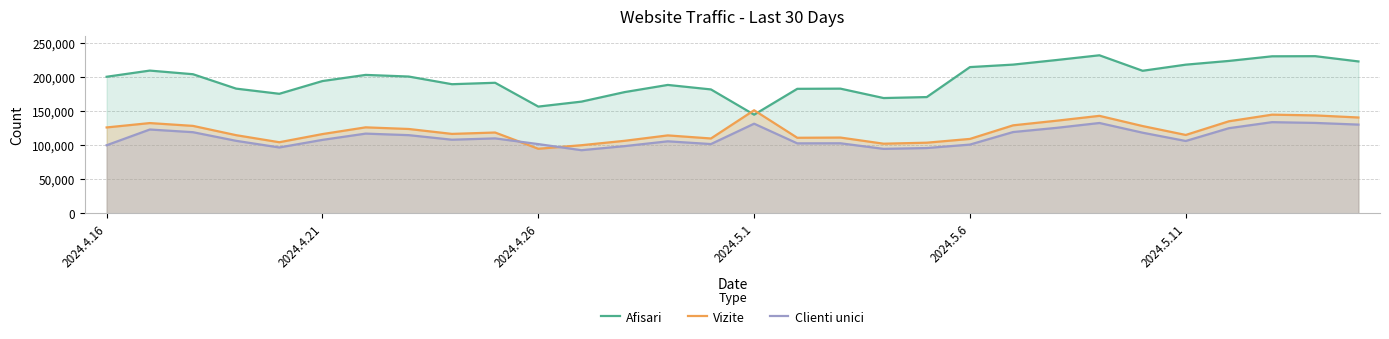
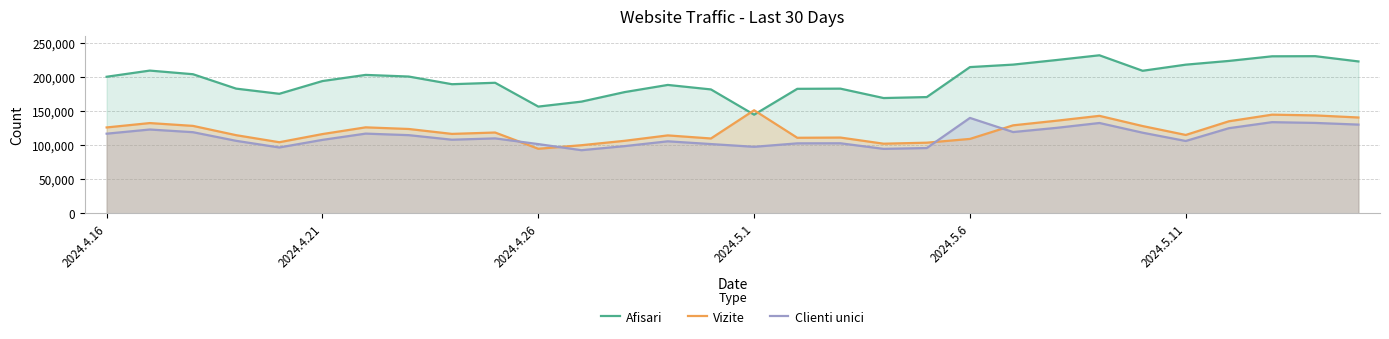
  {
    "Afisari": {
      "2024.4.16": "200,000",
      "2024.4.21": "190,000",
      "2024.4.26": "160,000",
      "2024.5.1": "140,000",
      "2024.5.6": "210,000",
      "2024.5.11": "220,000"
    },
    "Vizite": {
      "2024.4.16": "130,000",
      "2024.4.21": "120,000",
      "2024.4.26": "90,000",
      "2024.5.1": "150,000",
      "2024.5.6": "110,000",
      "2024.5.11": "120,000"
    },
    "Clienti unici": {
-     "2024.4.16": "100,000",
+     "2024.4.16": "120,000",
      "2024.4.21": "110,000",
      "2024.4.26": "100,000",
-     "2024.5.1": "130,000",
-     "2024.5.6": "100,000",
+     "2024.5.1": "100,000",
+     "2024.5.6": "140,000",
      "2024.5.11": "110,000"
    }
  }
